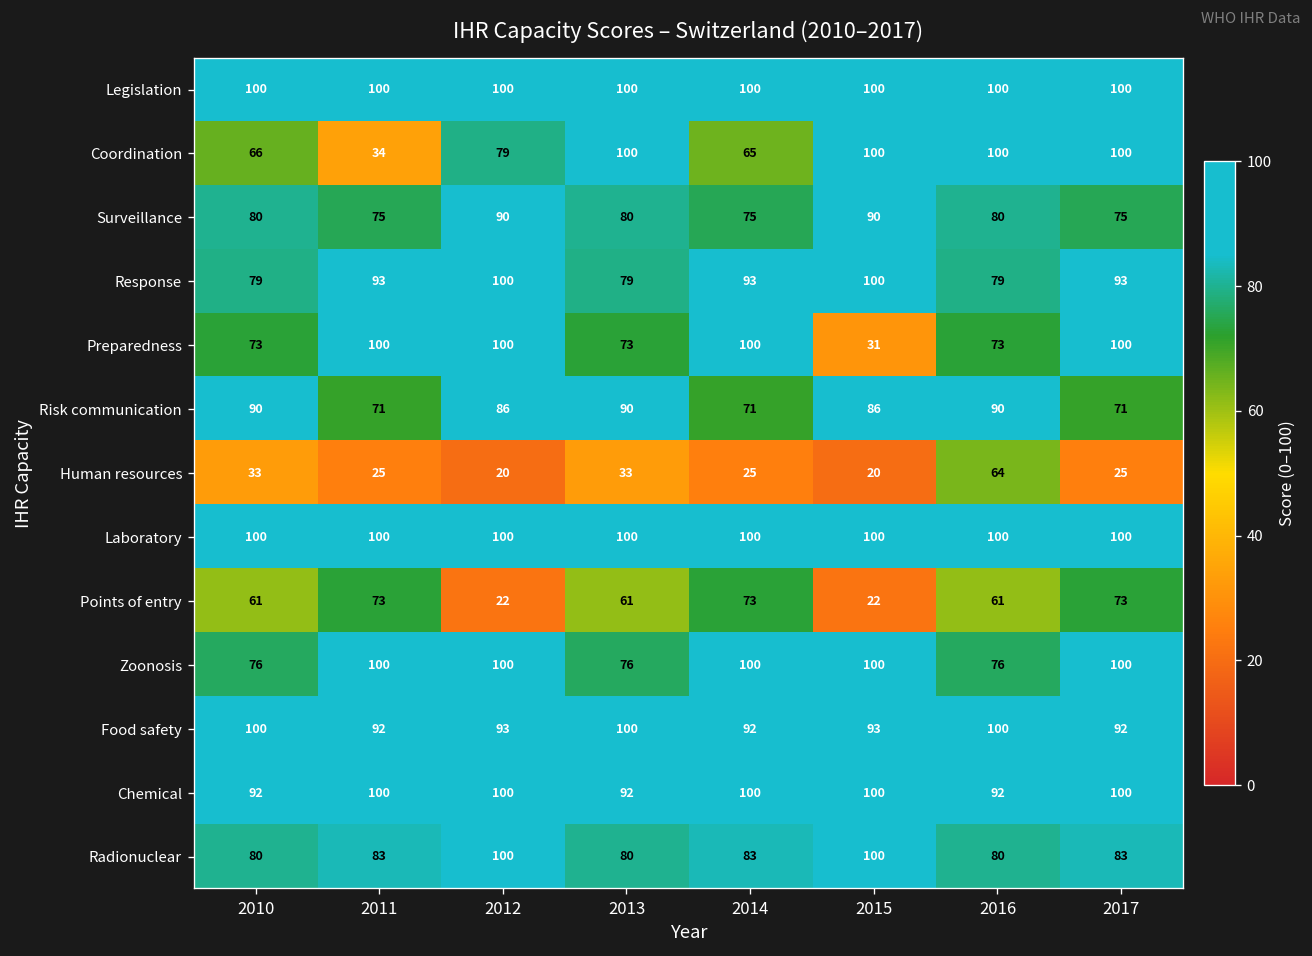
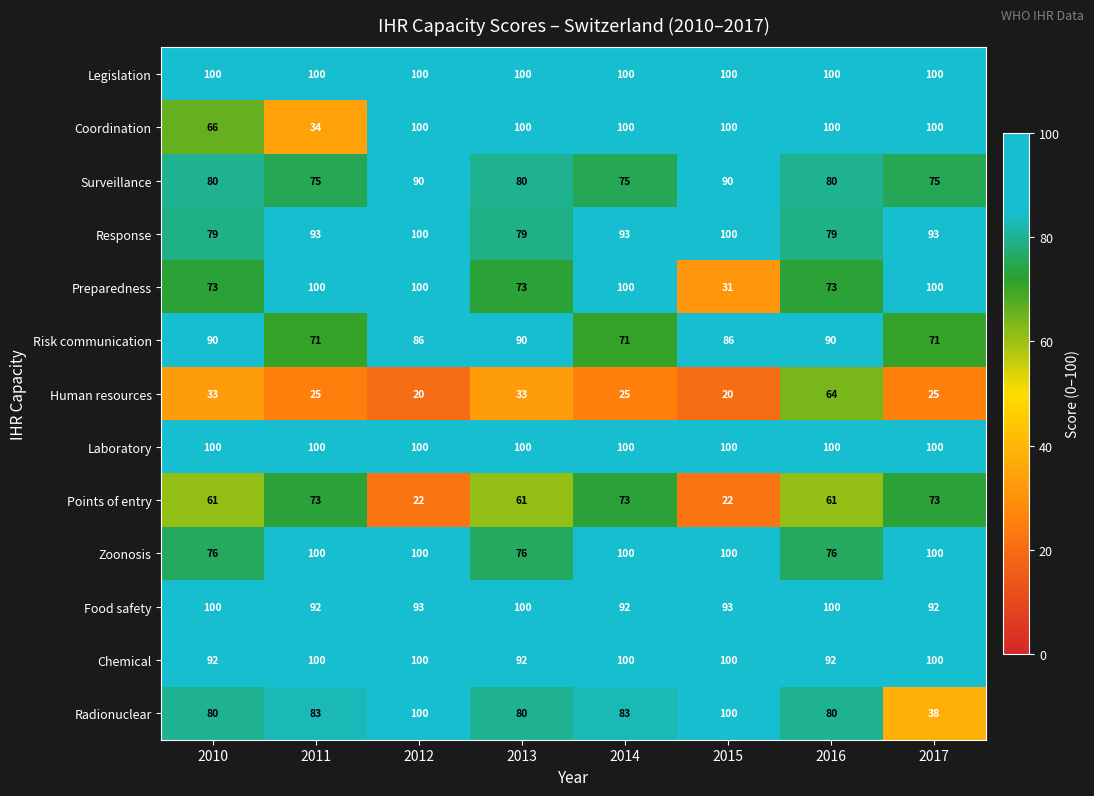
  {
    "Legislation": {
      "2010": 100,
      "2011": 100,
      "2012": 100,
      "2013": 100,
      "2014": 100,
      "2015": 100,
      "2016": 100,
      "2017": 100
    },
    "Coordination": {
      "2010": 66,
      "2011": 34,
-     "2012": 79,
+     "2012": 100,
      "2013": 100,
-     "2014": 65,
+     "2014": 100,
      "2015": 100,
      "2016": 100,
      "2017": 100
    },
    "Surveillance": {
      "2010": 80,
      "2011": 75,
      "2012": 90,
      "2013": 80,
      "2014": 75,
      "2015": 90,
      "2016": 80,
      "2017": 75
    },
    "Response": {
      "2010": 79,
      "2011": 93,
      "2012": 100,
      "2013": 79,
      "2014": 93,
      "2015": 100,
      "2016": 79,
      "2017": 93
    },
    "Preparedness": {
      "2010": 73,
      "2011": 100,
      "2012": 100,
      "2013": 73,
      "2014": 100,
      "2015": 31,
      "2016": 73,
      "2017": 100
    },
    "Risk communication": {
      "2010": 90,
      "2011": 71,
      "2012": 86,
      "2013": 90,
      "2014": 71,
      "2015": 86,
      "2016": 90,
      "2017": 71
    },
    "Human resources": {
      "2010": 33,
      "2011": 25,
      "2012": 20,
      "2013": 33,
      "2014": 25,
      "2015": 20,
      "2016": 64,
      "2017": 25
    },
    "Laboratory": {
      "2010": 100,
      "2011": 100,
      "2012": 100,
      "2013": 100,
      "2014": 100,
      "2015": 100,
      "2016": 100,
      "2017": 100
    },
    "Points of entry": {
      "2010": 61,
      "2011": 73,
      "2012": 22,
      "2013": 61,
      "2014": 73,
      "2015": 22,
      "2016": 61,
      "2017": 73
    },
    "Zoonosis": {
      "2010": 76,
      "2011": 100,
      "2012": 100,
      "2013": 76,
      "2014": 100,
      "2015": 100,
      "2016": 76,
      "2017": 100
    },
    "Food safety": {
      "2010": 100,
      "2011": 92,
      "2012": 93,
      "2013": 100,
      "2014": 92,
      "2015": 93,
      "2016": 100,
      "2017": 92
    },
    "Chemical": {
      "2010": 92,
      "2011": 100,
      "2012": 100,
      "2013": 92,
      "2014": 100,
      "2015": 100,
      "2016": 92,
      "2017": 100
    },
    "Radionuclear": {
      "2010": 80,
      "2011": 83,
      "2012": 100,
      "2013": 80,
      "2014": 83,
      "2015": 100,
      "2016": 80,
-     "2017": 83
+     "2017": 38
    }
  }
